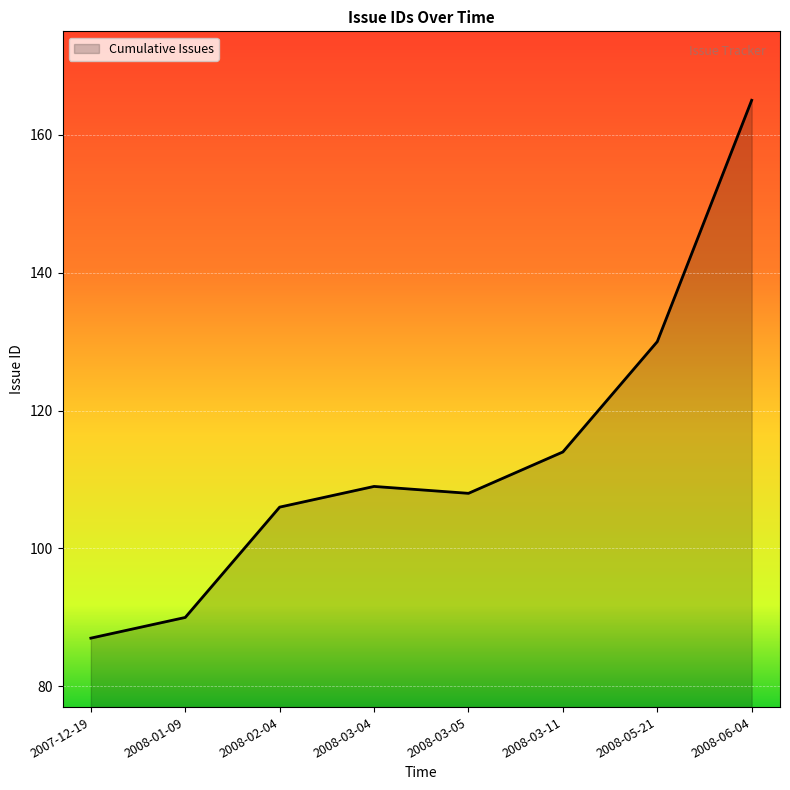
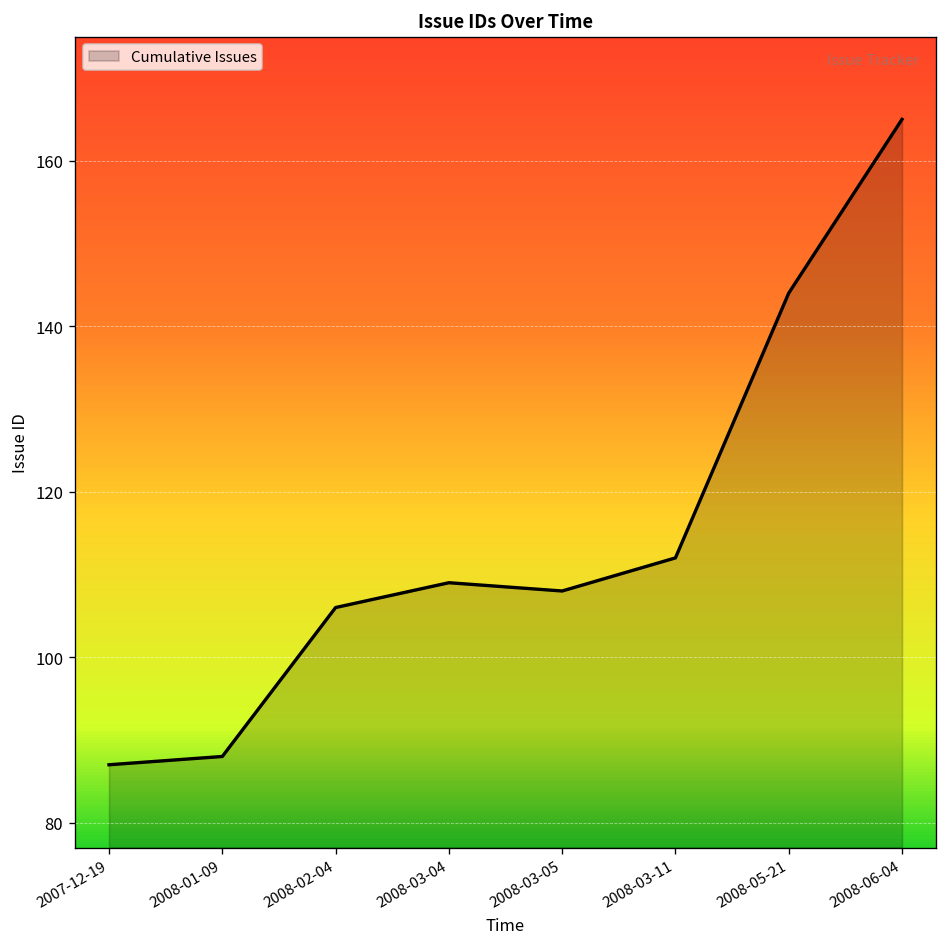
  {
    "2007-12-19": 87,
-   "2008-01-09": 90,
+   "2008-01-09": 88,
    "2008-02-04": 106,
    "2008-03-04": 109,
    "2008-03-05": 108,
-   "2008-03-11": 114,
-   "2008-05-21": 130,
+   "2008-03-11": 112,
+   "2008-05-21": 144,
    "2008-06-04": 165
  }
